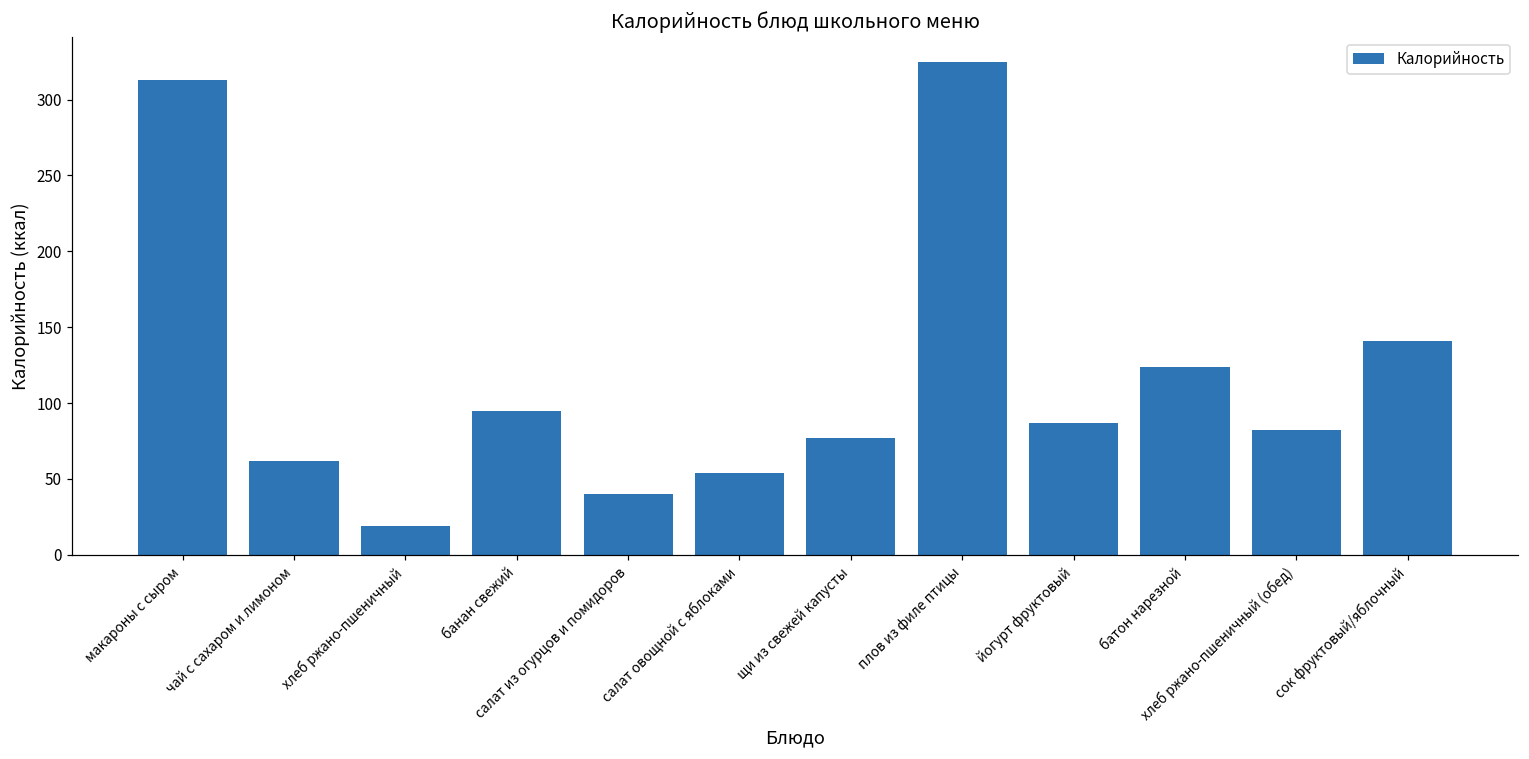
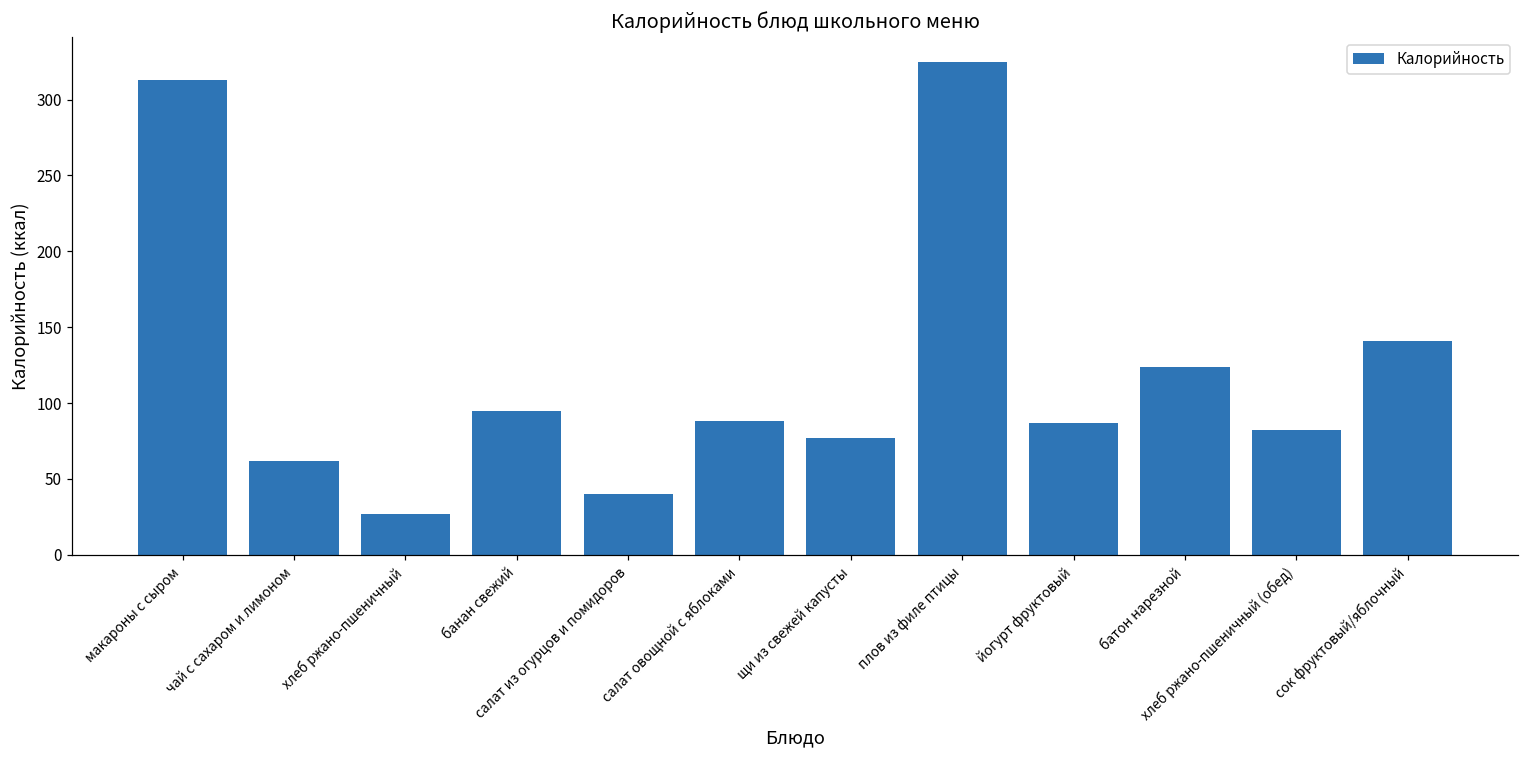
  {
    "макароны с сыром": 313,
    "чай с сахаром и лимоном": 62,
-   "хлеб ржано-пшеничный": 19,
+   "хлеб ржано-пшеничный": 27,
    "банан свежий": 95,
    "салат из огурцов и помидоров": 40,
-   "салат овощной с яблоками": 54,
+   "салат овощной с яблоками": 88,
    "щи из свежей капусты": 77,
    "плов из филе птицы": 325,
    "йогурт фруктовый": 87,
    "батон нарезной": 124,
    "хлеб ржано-пшеничный (обед)": 82,
    "сок фруктовый/яблочный": 141
  }
